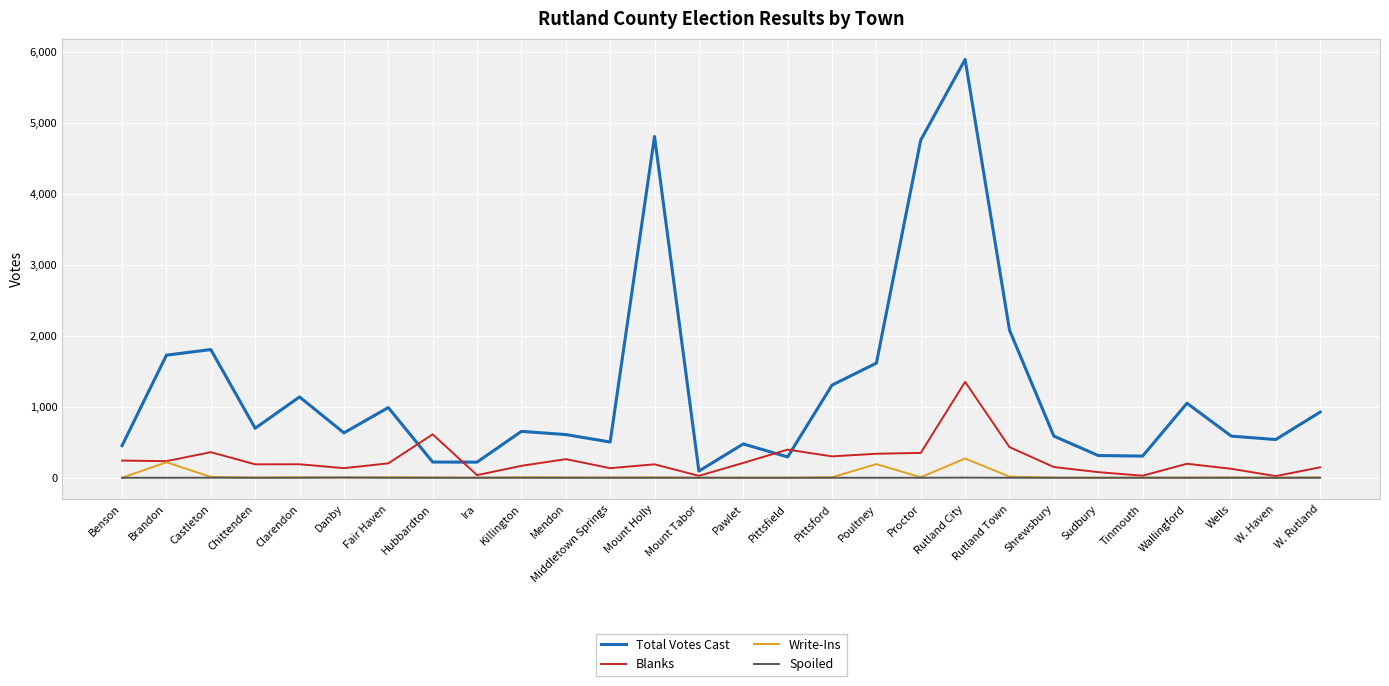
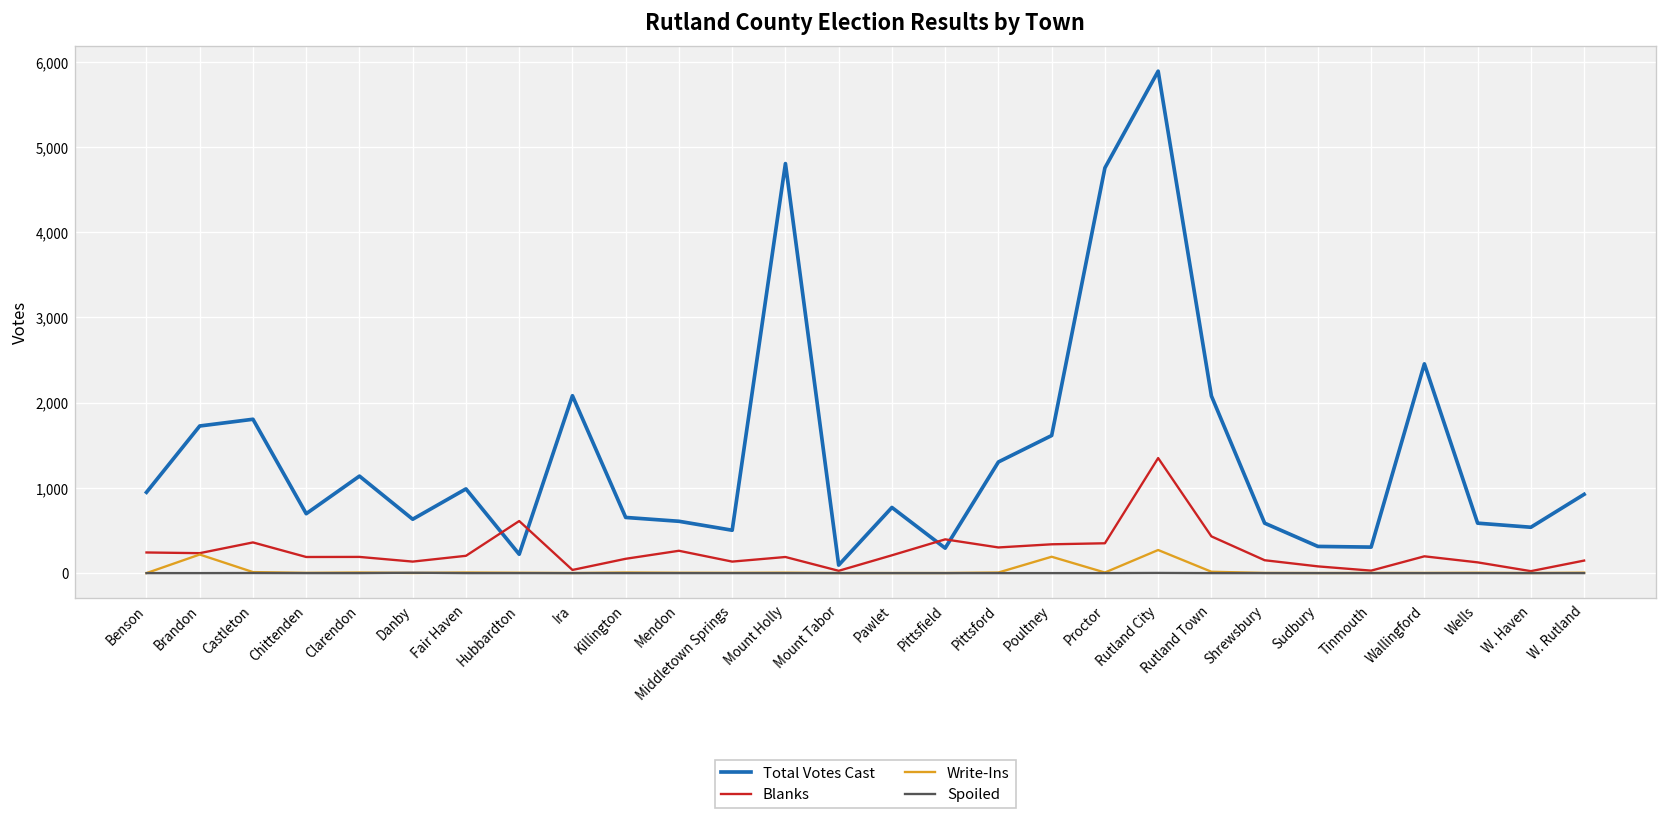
  {
    "Total Votes Cast": {
-     "Benson": "500",
+     "Benson": "900",
      "Brandon": "1,700",
      "Castleton": "1,800",
      "Chittenden": "700",
      "Clarendon": "1,100",
      "Danby": "600",
      "Fair Haven": "1,000",
      "Hubbardton": "200",
-     "Ira": "200",
+     "Ira": "2,100",
      "Killington": "700",
      "Mendon": "600",
      "Middletown Springs": "500",
      "Mount Holly": "4,800",
      "Mount Tabor": "100",
-     "Pawlet": "500",
+     "Pawlet": "800",
      "Pittsfield": "300",
      "Pittsford": "1,300",
      "Poultney": "1,600",
      "Proctor": "4,800",
      "Rutland City": "5,900",
      "Rutland Town": "2,100",
      "Shrewsbury": "600",
      "Sudbury": "300",
      "Tinmouth": "300",
-     "Wallingford": "1,000",
+     "Wallingford": "2,500",
      "Wells": "600",
      "W. Haven": "500",
      "W. Rutland": "900"
    },
    "Blanks": {
      "Benson": "200",
      "Castleton": "400",
      "Chittenden": "200",
      "Clarendon": "200",
      "Danby": "100",
      "Fair Haven": "200",
      "Hubbardton": "600",
      "Killington": "200",
      "Mendon": "300",
      "Middletown Springs": "100",
      "Mount Holly": "200",
      "Pawlet": "200",
      "Pittsfield": "400",
      "Pittsford": "300",
      "Poultney": "300",
      "Proctor": "400",
      "Rutland City": "1,400",
      "Rutland Town": "400",
      "Shrewsbury": "200",
      "Sudbury": "100",
      "Wallingford": "200",
      "Wells": "100",
      "W. Rutland": "100"
    },
    "Write-Ins": {
      "Poultney": "200",
      "Rutland City": "300"
    },
    "Spoiled": {
      "Brandon": "0",
      "Poultney": "0",
      "Rutland City": "0"
    }
  }
